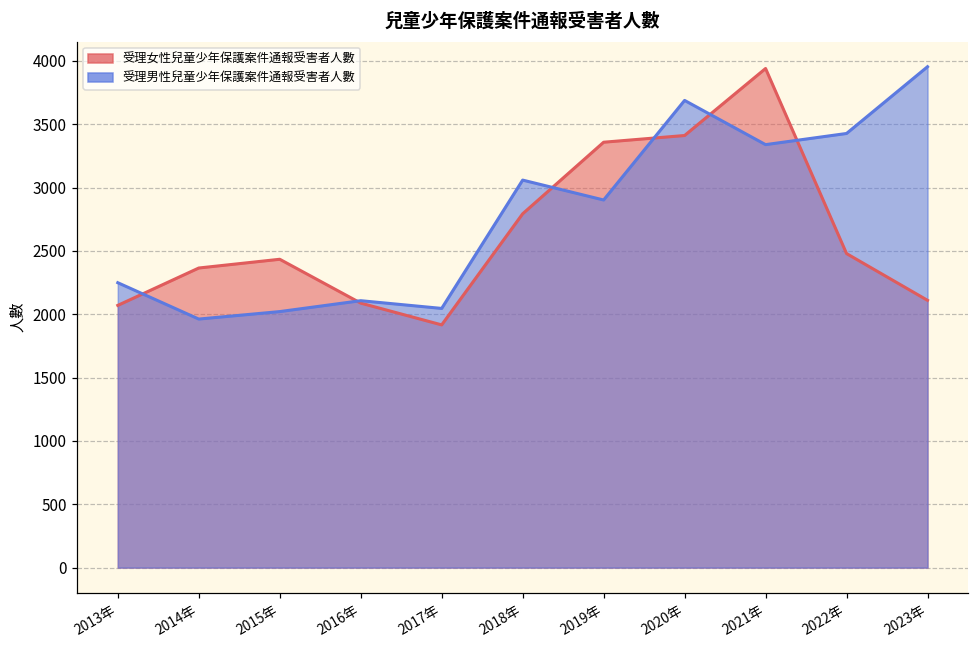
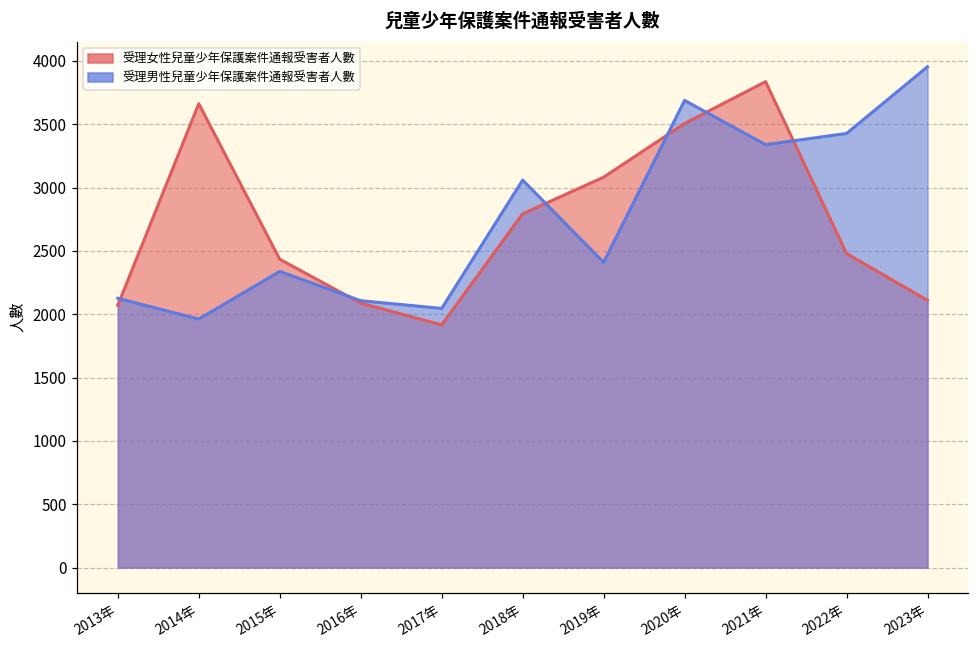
  {
    "受理女性兒童少年保護案件通報受害者人數": {
      "2013年": 2070,
-     "2014年": 2370,
+     "2014年": 3660,
      "2015年": 2430,
      "2017年": 1920,
      "2018年": 2790,
-     "2019年": 3360,
-     "2020年": 3410,
-     "2021年": 3940,
+     "2019年": 3080,
+     "2020年": 3510,
+     "2021年": 3840,
      "2022年": 2480,
      "2023年": 2110
    },
    "受理男性兒童少年保護案件通報受害者人數": {
-     "2013年": 2250,
+     "2013年": 2130,
      "2014年": 1960,
-     "2015年": 2020,
+     "2015年": 2340,
      "2017年": 2050,
      "2018年": 3060,
-     "2019年": 2900,
+     "2019年": 2410,
      "2020年": 3690,
      "2021年": 3340,
      "2022年": 3430,
      "2023年": 3950
    }
  }
